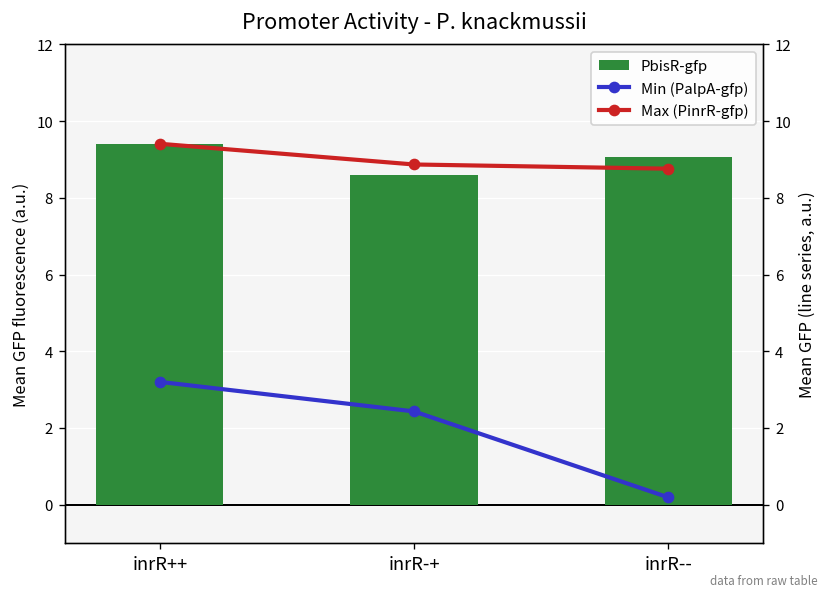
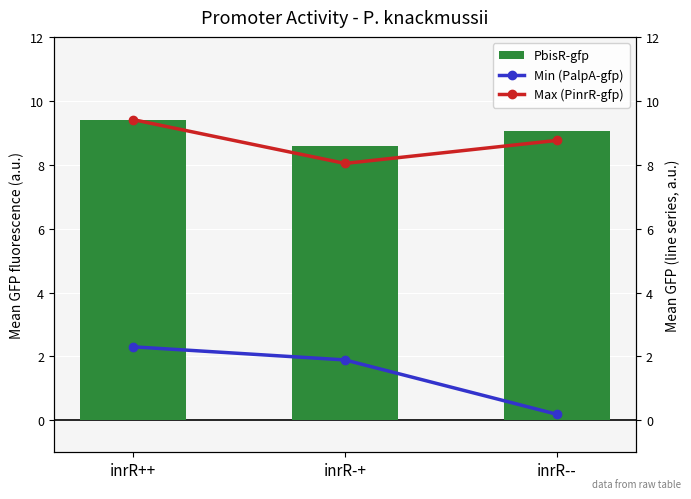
  {
    "PbisR-gfp": {
      "inrR++": 9.4,
      "inrR-+": 8.6,
      "inrR--": 9.1
    },
    "Min (PalpA-gfp)": {
-     "inrR++": 3.2,
-     "inrR-+": 2.4,
+     "inrR++": 2.3,
+     "inrR-+": 1.9,
      "inrR--": 0.2
    },
    "Max (PinrR-gfp)": {
      "inrR++": 9.4,
-     "inrR-+": 8.9,
+     "inrR-+": 8.0,
      "inrR--": 8.8
    }
  }
